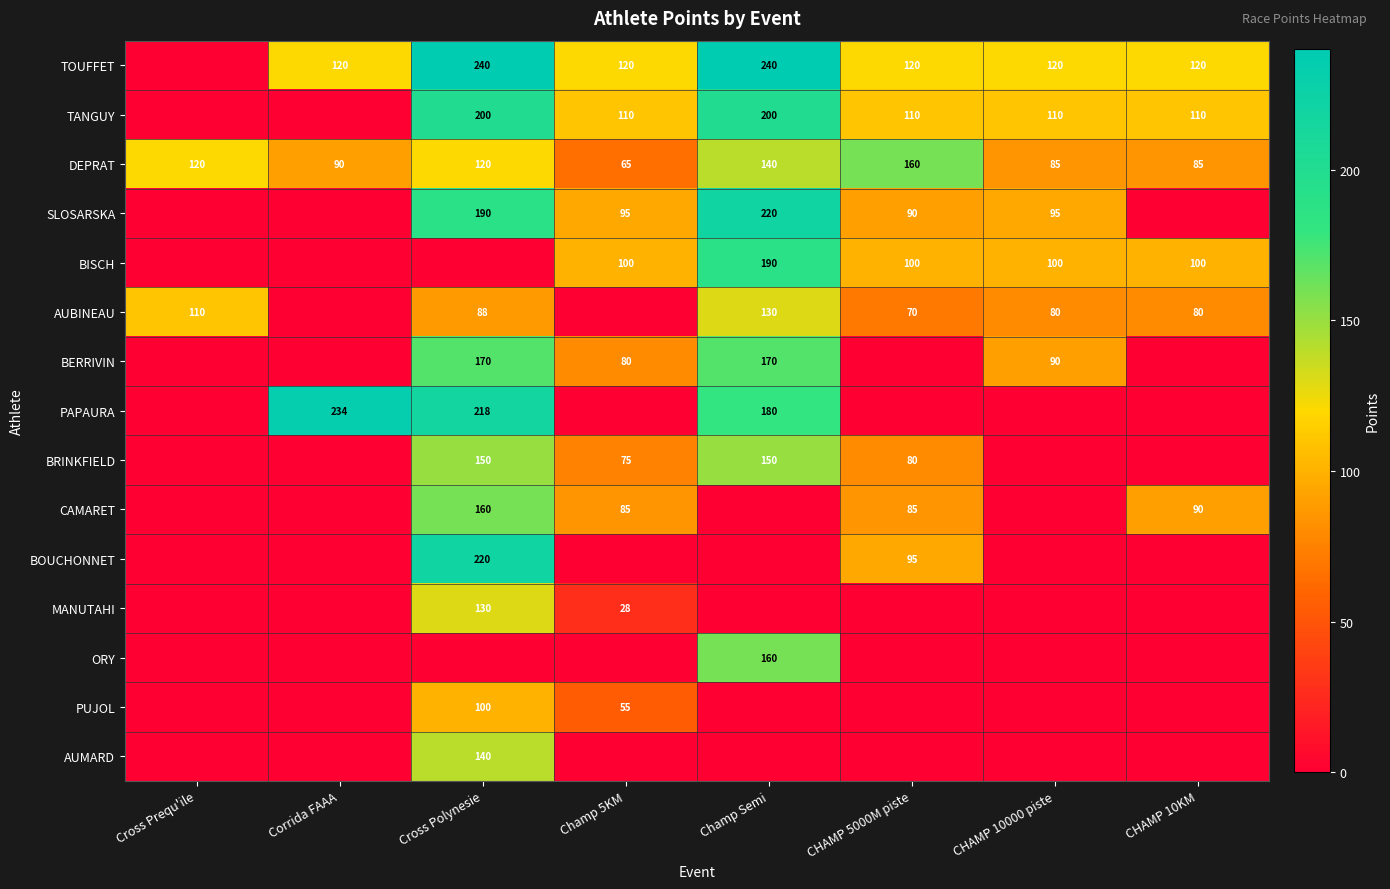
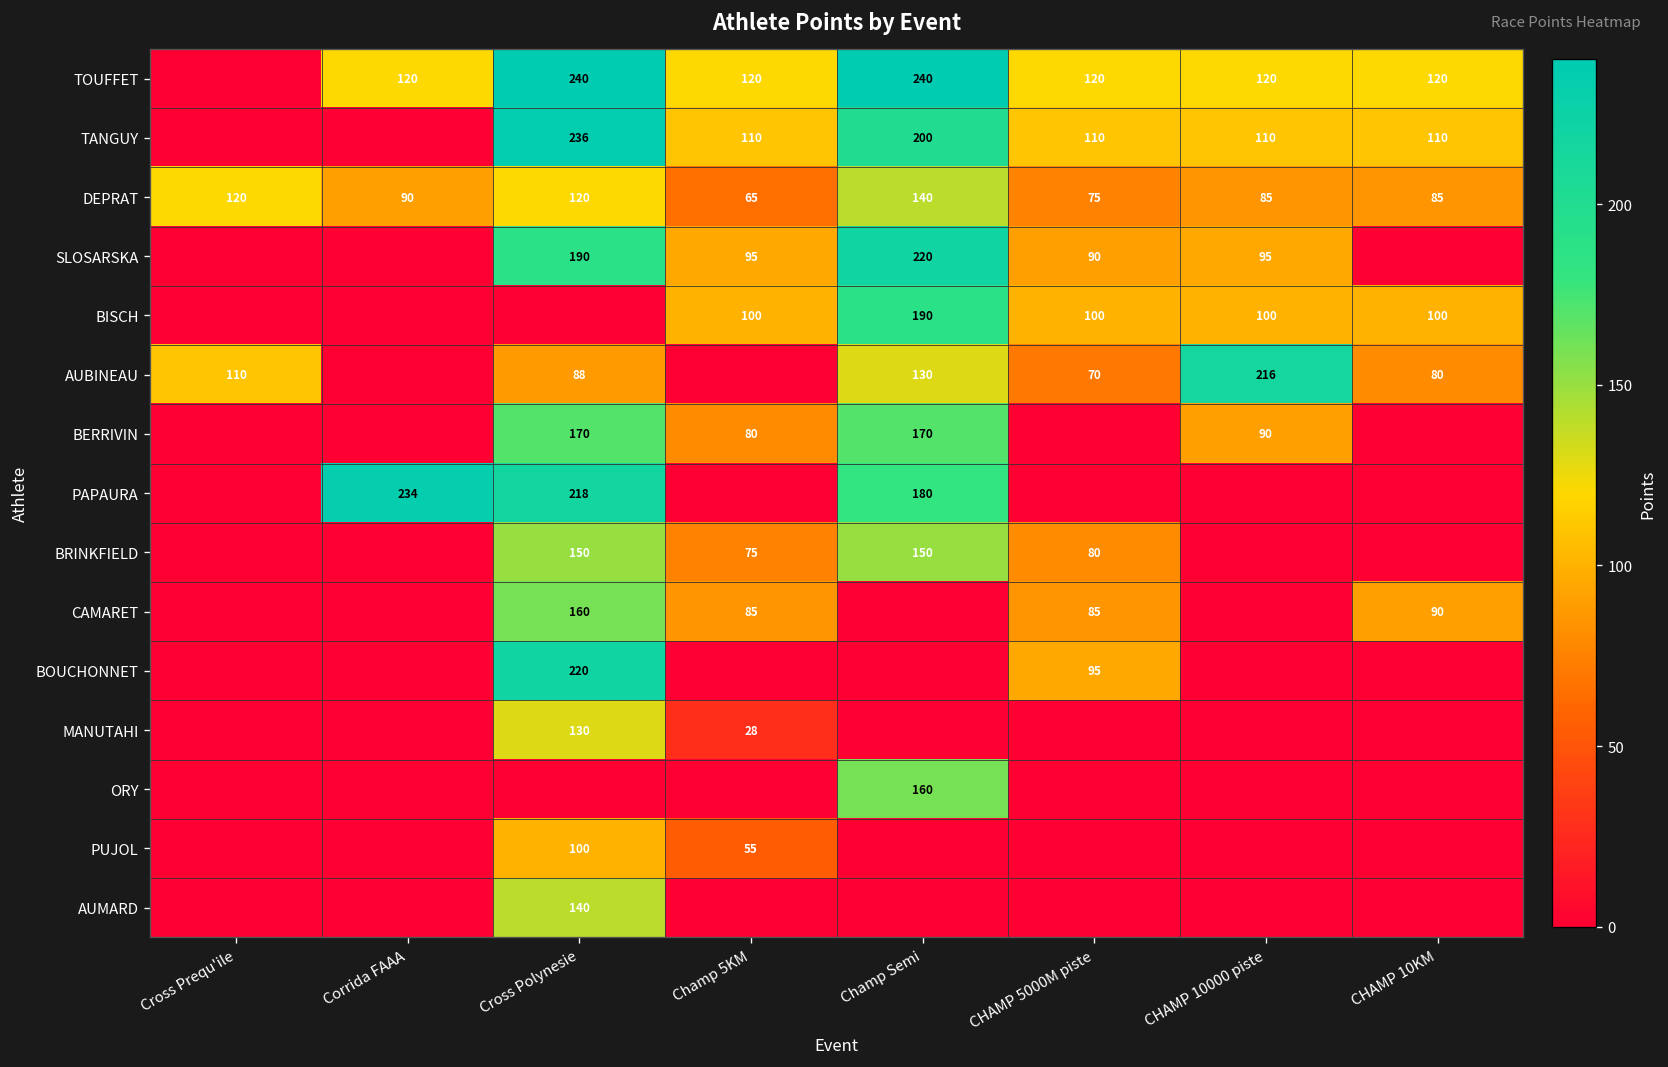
  {
    "TOUFFET": {
      "Corrida FAAA": 120,
      "Cross Polynesie": 240,
      "Champ 5KM": 120,
      "Champ Semi": 240,
      "CHAMP 5000M piste": 120,
      "CHAMP 10000 piste": 120,
      "CHAMP 10KM": 120
    },
    "TANGUY": {
-     "Cross Polynesie": 200,
+     "Cross Polynesie": 236,
      "Champ 5KM": 110,
      "Champ Semi": 200,
      "CHAMP 5000M piste": 110,
      "CHAMP 10000 piste": 110,
      "CHAMP 10KM": 110
    },
    "DEPRAT": {
      "Cross Prequ'ile": 120,
      "Corrida FAAA": 90,
      "Cross Polynesie": 120,
      "Champ 5KM": 65,
      "Champ Semi": 140,
-     "CHAMP 5000M piste": 160,
+     "CHAMP 5000M piste": 75,
      "CHAMP 10000 piste": 85,
      "CHAMP 10KM": 85
    },
    "SLOSARSKA": {
      "Cross Polynesie": 190,
      "Champ 5KM": 95,
      "Champ Semi": 220,
      "CHAMP 5000M piste": 90,
      "CHAMP 10000 piste": 95
    },
    "BISCH": {
      "Champ 5KM": 100,
      "Champ Semi": 190,
      "CHAMP 5000M piste": 100,
      "CHAMP 10000 piste": 100,
      "CHAMP 10KM": 100
    },
    "AUBINEAU": {
      "Cross Prequ'ile": 110,
      "Cross Polynesie": 88,
      "Champ Semi": 130,
      "CHAMP 5000M piste": 70,
-     "CHAMP 10000 piste": 80,
+     "CHAMP 10000 piste": 216,
      "CHAMP 10KM": 80
    },
    "BERRIVIN": {
      "Cross Polynesie": 170,
      "Champ 5KM": 80,
      "Champ Semi": 170,
      "CHAMP 10000 piste": 90
    },
    "PAPAURA": {
      "Corrida FAAA": 234,
      "Cross Polynesie": 218,
      "Champ Semi": 180
    },
    "BRINKFIELD": {
      "Cross Polynesie": 150,
      "Champ 5KM": 75,
      "Champ Semi": 150,
      "CHAMP 5000M piste": 80
    },
    "CAMARET": {
      "Cross Polynesie": 160,
      "Champ 5KM": 85,
      "CHAMP 5000M piste": 85,
      "CHAMP 10KM": 90
    },
    "BOUCHONNET": {
      "Cross Polynesie": 220,
      "CHAMP 5000M piste": 95
    },
    "MANUTAHI": {
      "Cross Polynesie": 130,
      "Champ 5KM": 28
    },
    "ORY": {
      "Champ Semi": 160
    },
    "PUJOL": {
      "Cross Polynesie": 100,
      "Champ 5KM": 55
    },
    "AUMARD": {
      "Cross Polynesie": 140
    }
  }
